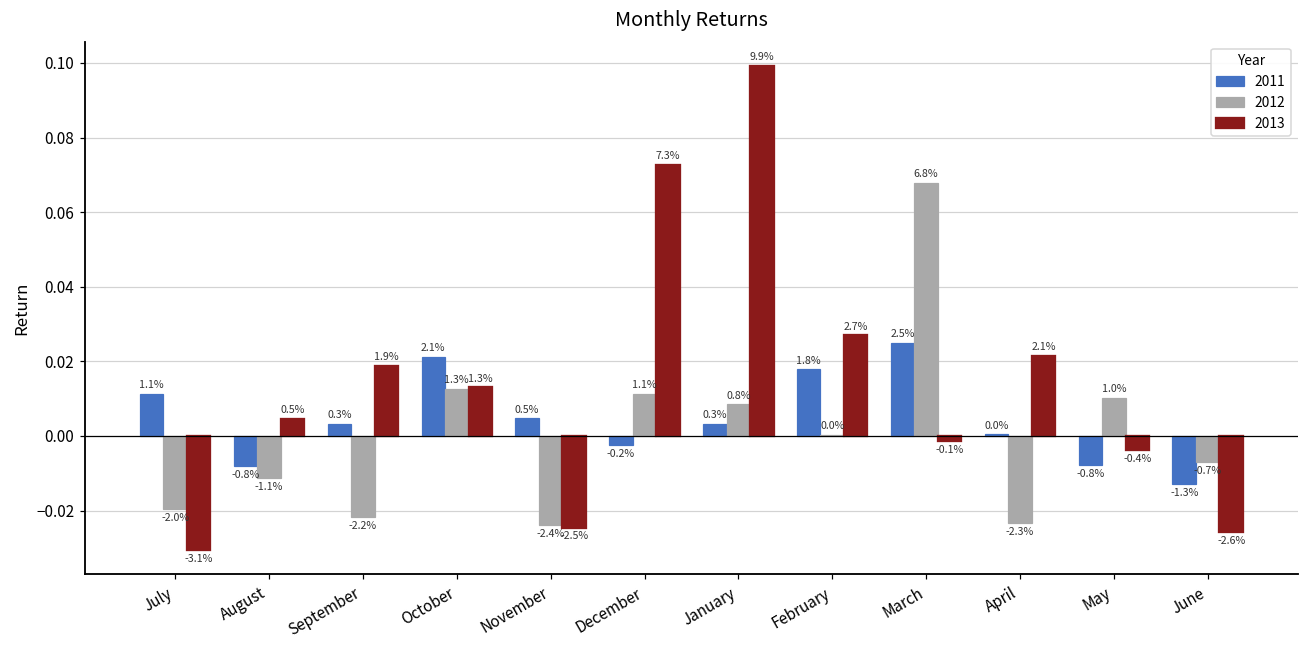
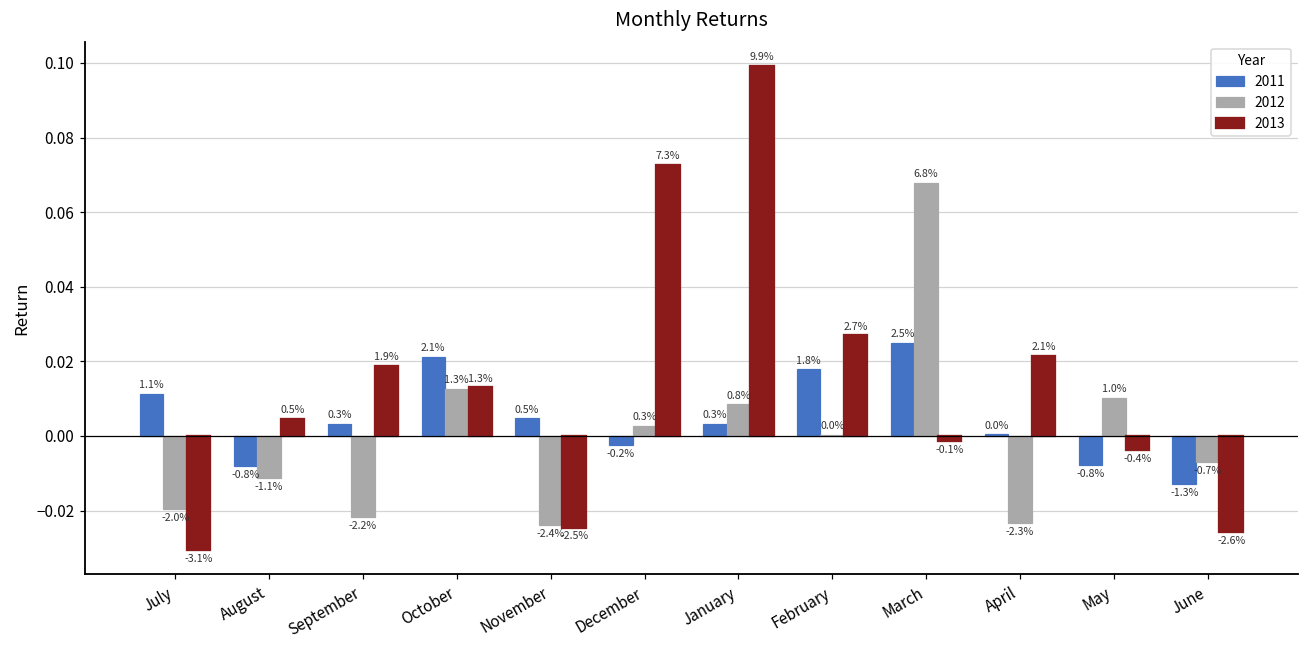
  {
    "2011": {
      "July": "1.1%",
      "August": "-0.8%",
      "September": "0.3%",
      "October": "2.1%",
      "November": "0.5%",
      "December": "-0.2%",
      "January": "0.3%",
      "February": "1.8%",
      "March": "2.5%",
      "April": "0.0%",
      "May": "-0.8%",
      "June": "-1.3%"
    },
    "2012": {
      "July": "-2.0%",
      "August": "-1.1%",
      "September": "-2.2%",
      "October": "1.3%",
      "November": "-2.4%",
-     "December": "1.1%",
+     "December": "0.3%",
      "January": "0.8%",
      "February": "0.0%",
      "March": "6.8%",
      "April": "-2.3%",
      "May": "1.0%",
      "June": "-0.7%"
    },
    "2013": {
      "July": "-3.1%",
      "August": "0.5%",
      "September": "1.9%",
      "October": "1.3%",
      "November": "-2.5%",
      "December": "7.3%",
      "January": "9.9%",
      "February": "2.7%",
      "March": "-0.1%",
      "April": "2.1%",
      "May": "-0.4%",
      "June": "-2.6%"
    }
  }
